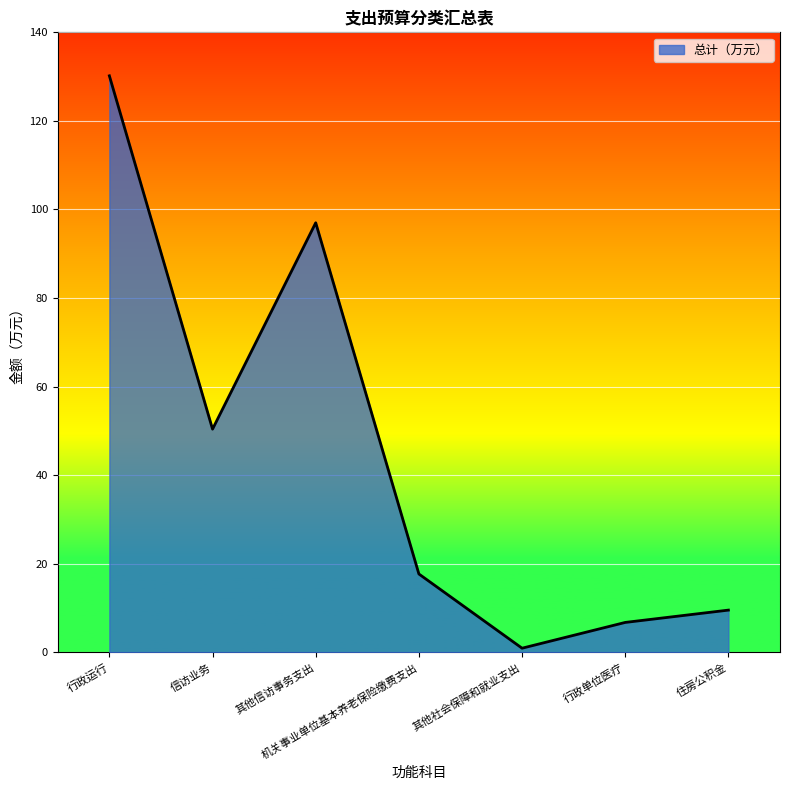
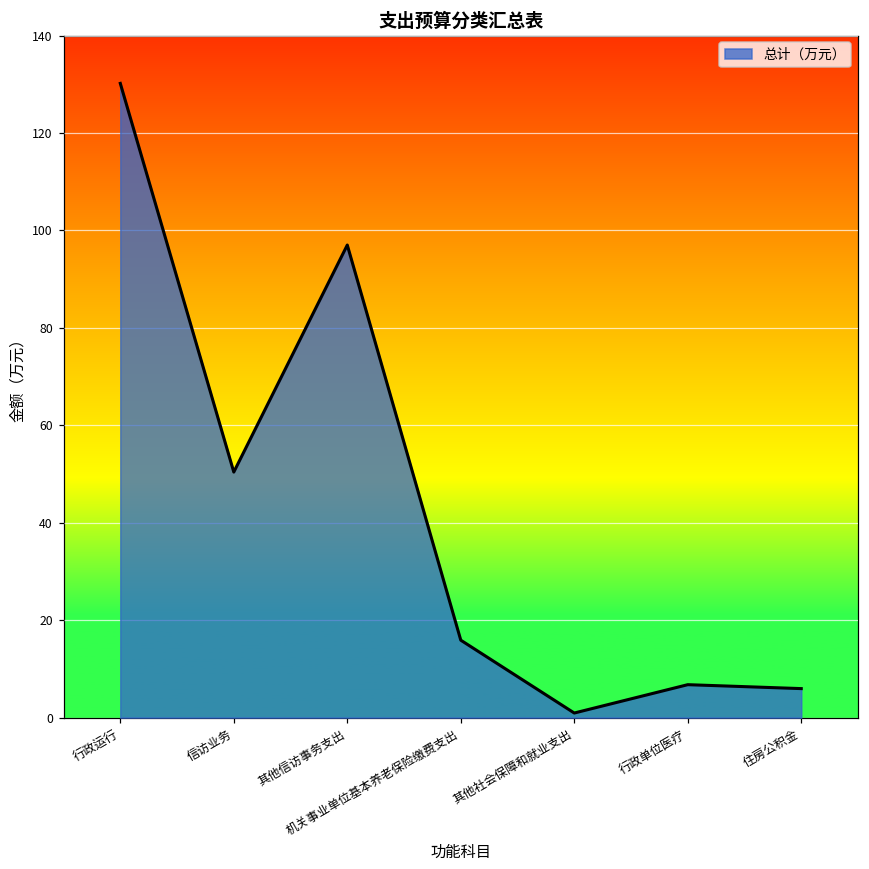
  {
    "行政运行": 130,
    "信访业务": 50,
    "其他信访事务支出": 97,
-   "机关事业单位基本养老保险缴费支出": 18,
+   "机关事业单位基本养老保险缴费支出": 16,
    "其他社会保障和就业支出": 1,
    "行政单位医疗": 7,
-   "住房公积金": 10
+   "住房公积金": 6
  }
